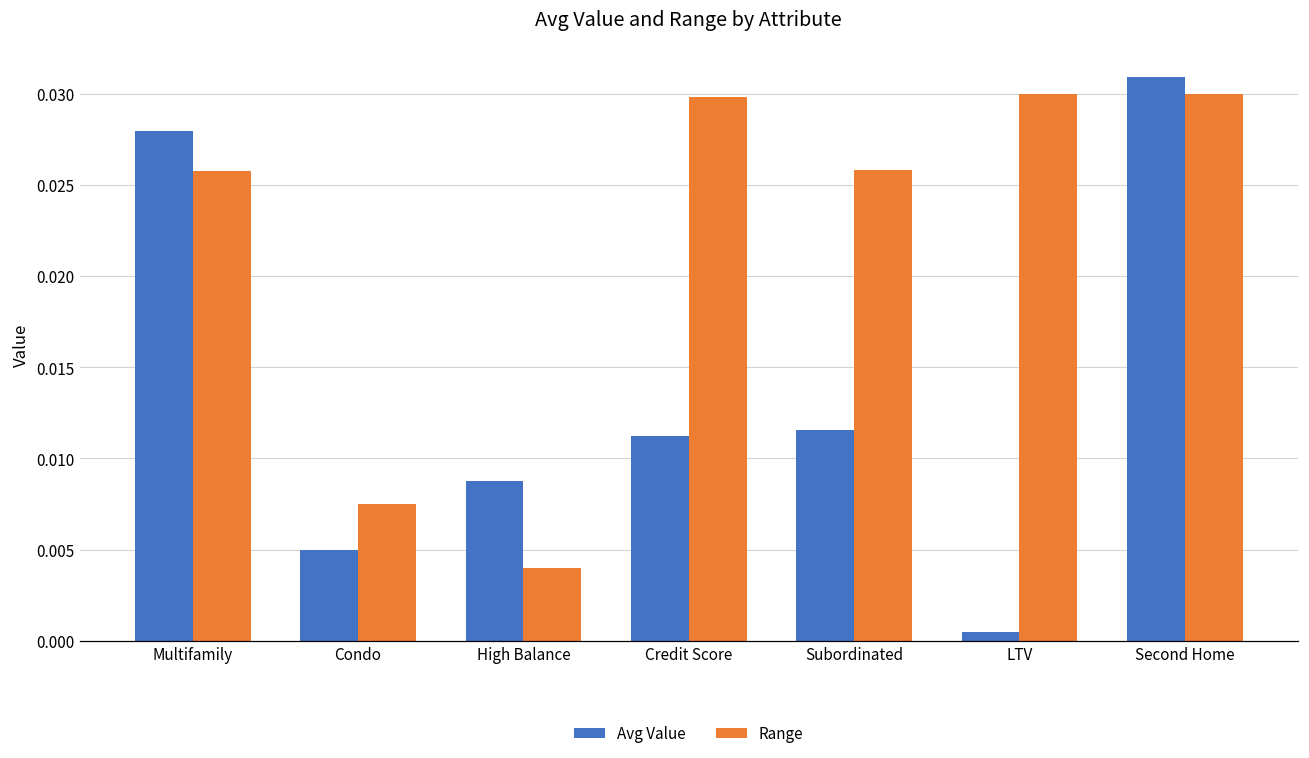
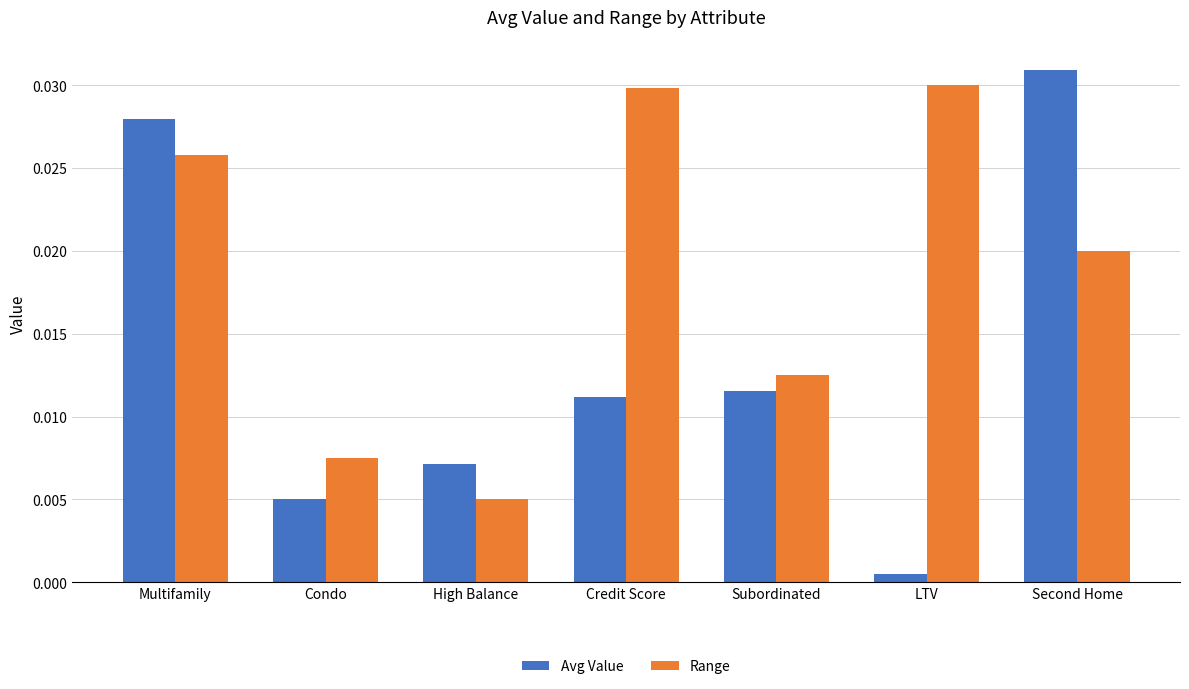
  {
    "Avg Value": {
      "Multifamily": 0.0279,
      "Condo": 0.0050,
-     "High Balance": 0.0088,
+     "High Balance": 0.0071,
      "Credit Score": 0.0112,
      "Subordinated": 0.0116,
      "LTV": 0.0005,
      "Second Home": 0.0309
    },
    "Range": {
      "Multifamily": 0.0258,
      "Condo": 0.0075,
-     "High Balance": 0.004,
+     "High Balance": 0.005,
      "Credit Score": 0.0298,
-     "Subordinated": 0.0258,
+     "Subordinated": 0.0125,
      "LTV": 0.0300,
-     "Second Home": 0.03
+     "Second Home": 0.02
    }
  }
